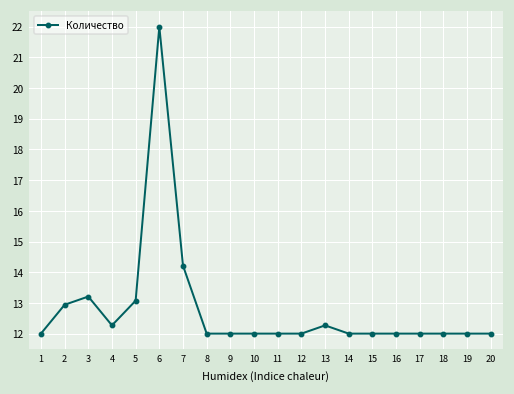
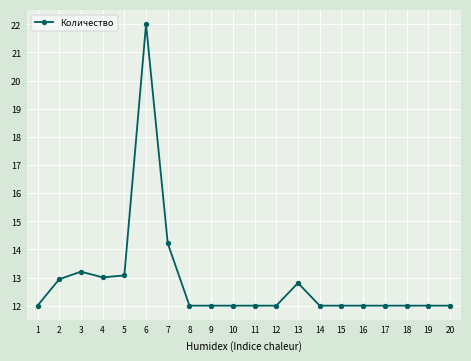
  {
    "1": 12.0,
    "2": 12.9,
    "3": 13.2,
-   "4": 12.3,
+   "4": 13.0,
    "5": 13.1,
    "6": 22.0,
    "7": 14.2,
    "8": 12.0,
    "9": 12.0,
    "10": 12.0,
    "11": 12.0,
    "12": 12.0,
-   "13": 12.3,
+   "13": 12.8,
    "14": 12.0,
    "15": 12.0,
    "16": 12.0,
    "17": 12.0,
    "18": 12.0,
    "19": 12.0,
    "20": 12.0
  }
